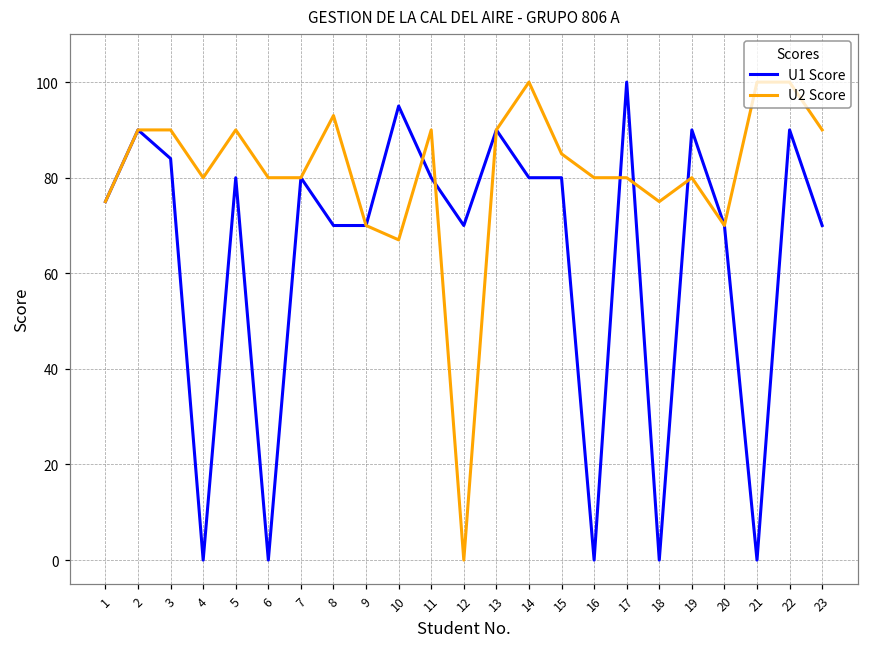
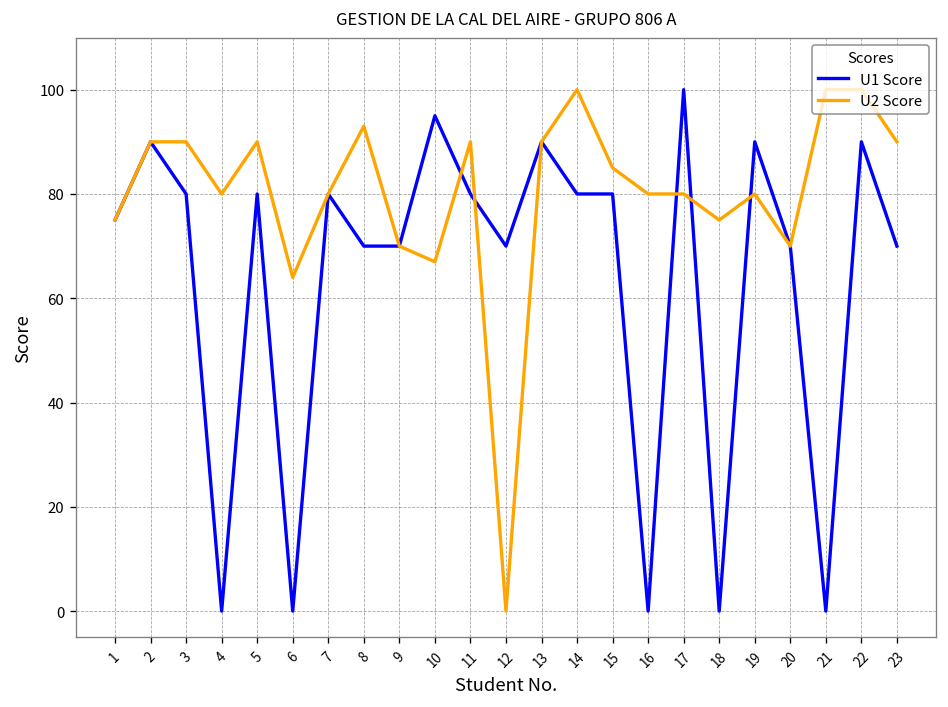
  {
    "U1 Score": {
-     "3": 84,
+     "3": 80,
      "4": 0,
      "5": 80,
      "6": 0,
      "8": 70,
      "10": 95,
      "11": 80,
      "12": 70,
      "14": 80,
      "15": 80,
      "16": 0,
      "17": 100,
      "18": 0,
      "19": 90,
      "21": 0,
      "22": 90,
      "23": 70
    },
    "U2 Score": {
      "3": 90,
      "4": 80,
      "5": 90,
-     "6": 80,
+     "6": 64,
      "8": 93,
      "10": 67,
      "11": 90,
      "12": 0,
      "14": 100,
      "15": 85,
      "16": 80,
      "17": 80,
      "18": 75,
      "19": 80,
      "23": 90
    }
  }
